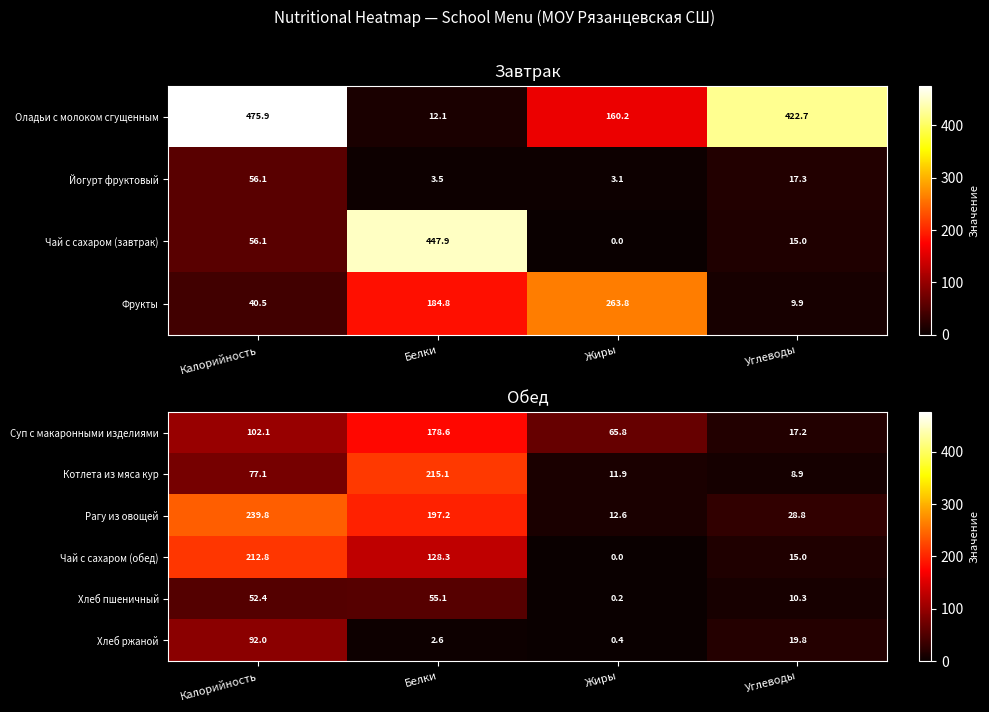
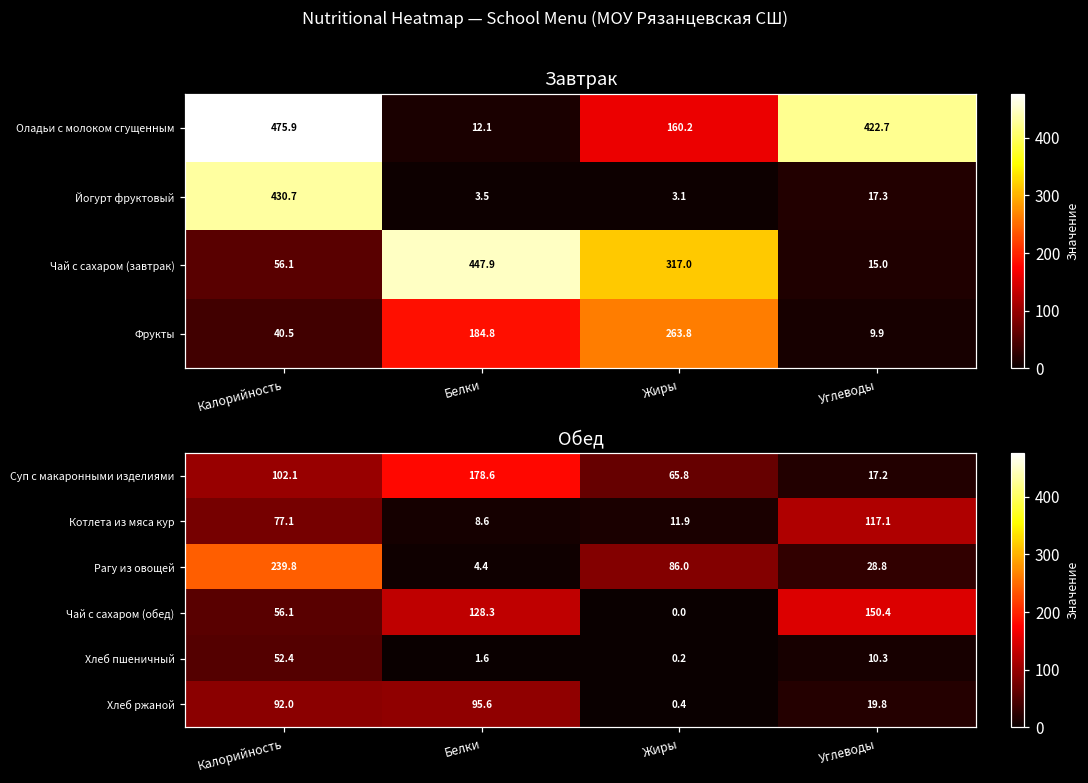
  {
    "Завтрак": {
      "Оладьи с молоком сгущенным": {
        "Калорийность": 475.9,
        "Белки": 12.1,
        "Жиры": 160.2,
        "Углеводы": 422.7
      },
      "Йогурт фруктовый": {
-       "Калорийность": 56.1,
+       "Калорийность": 430.7,
        "Белки": 3.5,
        "Жиры": 3.1,
        "Углеводы": 17.3
      },
      "Чай с сахаром (завтрак)": {
        "Калорийность": 56.1,
        "Белки": 447.9,
-       "Жиры": 0.0,
+       "Жиры": 317.0,
        "Углеводы": 15.0
      },
      "Фрукты": {
        "Калорийность": 40.5,
        "Белки": 184.8,
        "Жиры": 263.8,
        "Углеводы": 9.9
      }
    },
    "Обед": {
      "Суп с макаронными изделиями": {
        "Калорийность": 102.1,
        "Белки": 178.6,
        "Жиры": 65.8,
        "Углеводы": 17.2
      },
      "Котлета из мяса кур": {
        "Калорийность": 77.1,
-       "Белки": 215.1,
+       "Белки": 8.6,
        "Жиры": 11.9,
-       "Углеводы": 8.9
+       "Углеводы": 117.1
      },
      "Рагу из овощей": {
        "Калорийность": 239.8,
-       "Белки": 197.2,
-       "Жиры": 12.6,
+       "Белки": 4.4,
+       "Жиры": 86.0,
        "Углеводы": 28.8
      },
      "Чай с сахаром (обед)": {
-       "Калорийность": 212.8,
+       "Калорийность": 56.1,
        "Белки": 128.3,
        "Жиры": 0.0,
-       "Углеводы": 15.0
+       "Углеводы": 150.4
      },
      "Хлеб пшеничный": {
        "Калорийность": 52.4,
-       "Белки": 55.1,
+       "Белки": 1.6,
        "Жиры": 0.2,
        "Углеводы": 10.3
      },
      "Хлеб ржаной": {
        "Калорийность": 92.0,
-       "Белки": 2.6,
+       "Белки": 95.6,
        "Жиры": 0.4,
        "Углеводы": 19.8
      }
    }
  }
